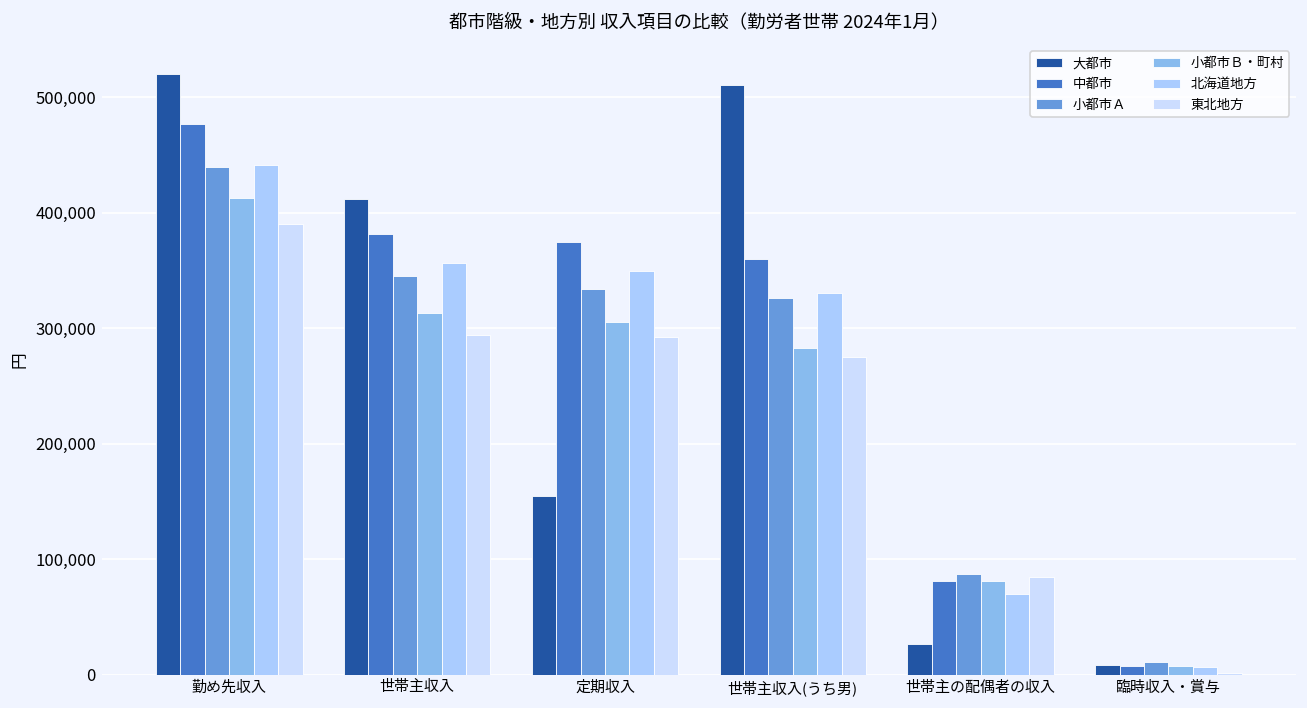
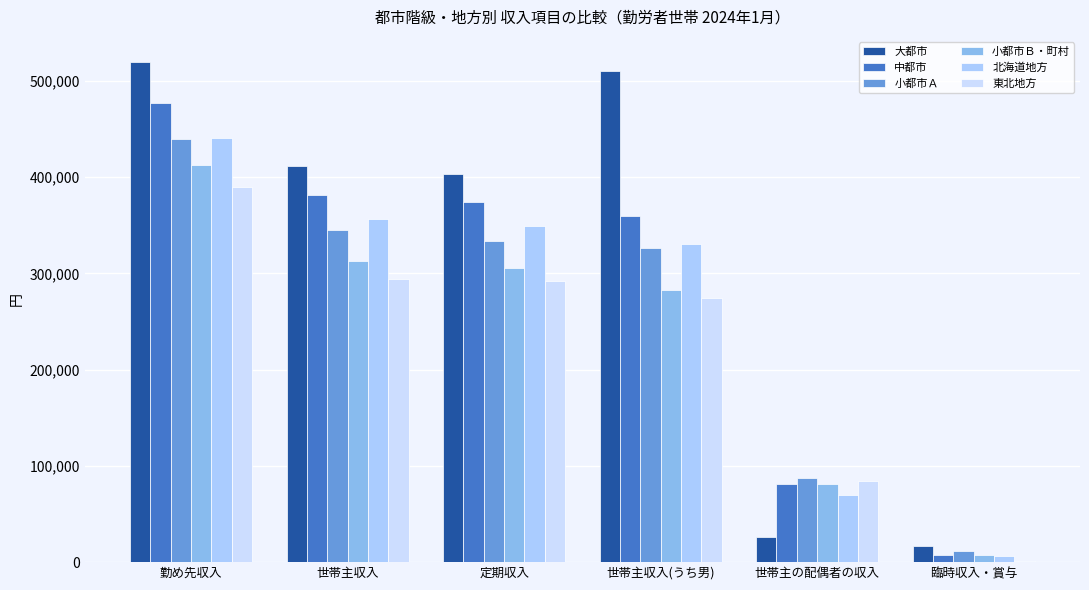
  {
    "大都市": {
      "勤め先収入": "520,000",
      "世帯主収入": "410,000",
-     "定期収入": "150,000",
+     "定期収入": "400,000",
      "世帯主収入(うち男)": "510,000",
      "世帯主の配偶者の収入": "30,000",
-     "臨時収入・賞与": "10,000"
+     "臨時収入・賞与": "20,000"
    }
  }
